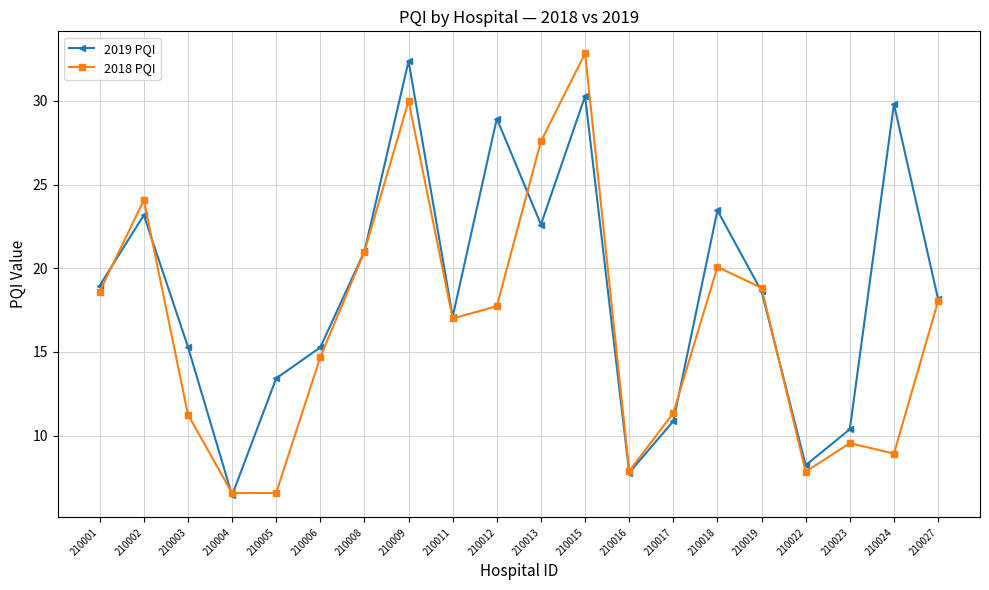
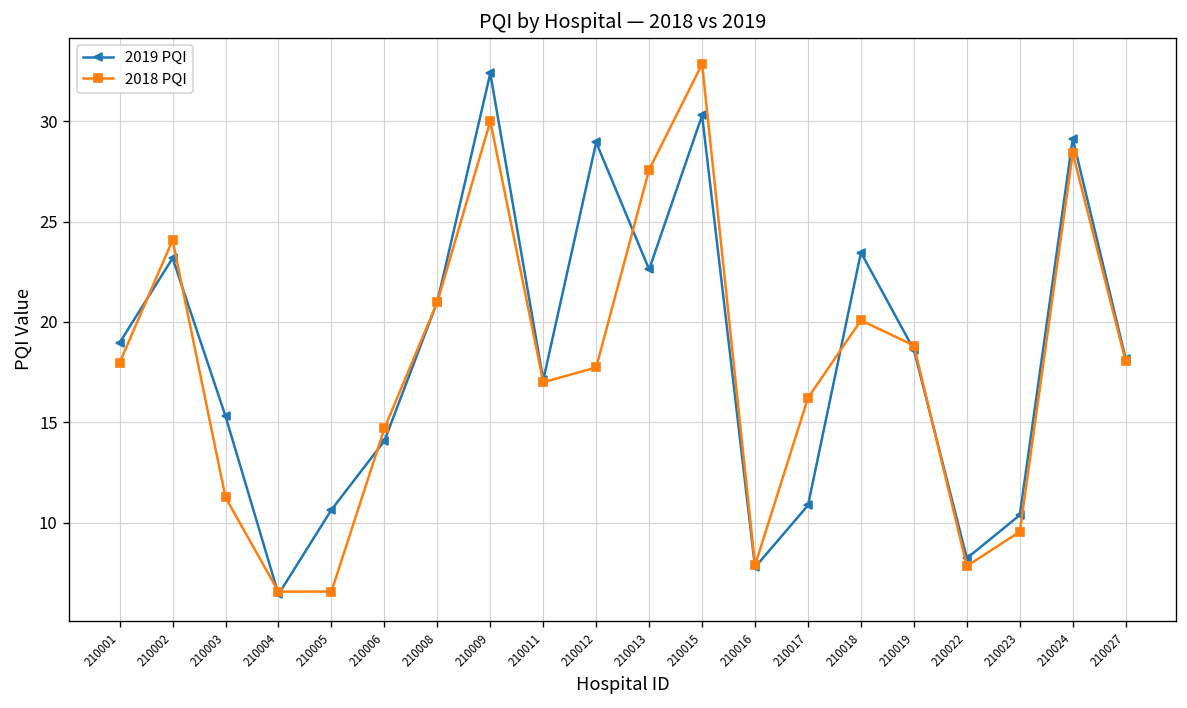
  {
    "2019 PQI": {
      "210001": 19.0,
      "210002": 23.2,
      "210003": 15.3,
-     "210005": 13.4,
-     "210006": 15.3,
+     "210005": 10.6,
+     "210006": 14.1,
      "210009": 32.4,
      "210012": 28.9,
      "210013": 22.6,
      "210015": 30.3,
      "210017": 10.9,
      "210018": 23.5,
      "210019": 18.6,
      "210022": 8.2,
      "210023": 10.4,
-     "210024": 29.8
+     "210024": 29.1
    },
    "2018 PQI": {
-     "210001": 18.6,
+     "210001": 18.0,
      "210002": 24.1,
      "210003": 11.3,
      "210005": 6.6,
      "210006": 14.7,
      "210009": 30.0,
      "210012": 17.7,
      "210013": 27.6,
      "210015": 32.8,
-     "210017": 11.3,
+     "210017": 16.2,
      "210018": 20.1,
      "210019": 18.8,
      "210022": 7.8,
      "210023": 9.6,
-     "210024": 8.9
+     "210024": 28.4
    }
  }
